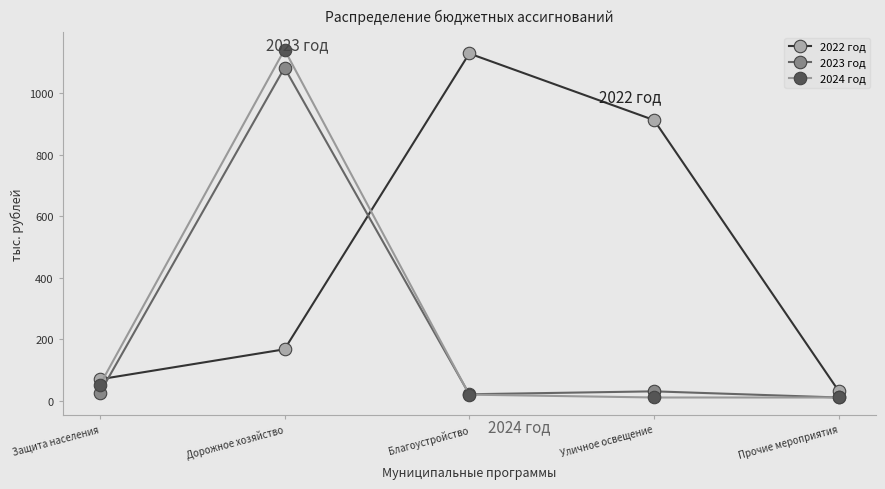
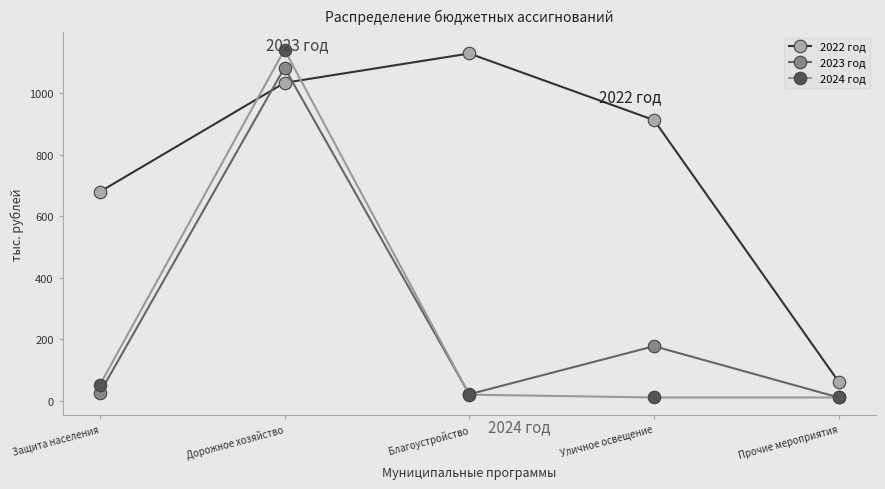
  {
    "2022 год": {
-     "Защита населения": 70,
-     "Дорожное хозяйство": 170,
+     "Защита населения": 680,
+     "Дорожное хозяйство": 1030,
      "Благоустройство": 1130,
-     "Прочие мероприятия": 30
+     "Прочие мероприятия": 60
    },
    "2023 год": {
      "Защита населения": 20,
      "Дорожное хозяйство": 1080,
-     "Уличное освещение": 30
+     "Уличное освещение": 180
    },
    "2024 год": {
      "Защита населения": 50,
      "Уличное освещение": 10
    }
  }
